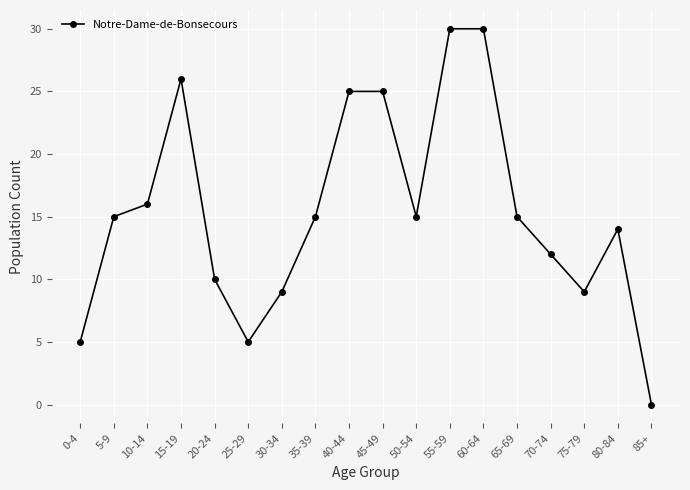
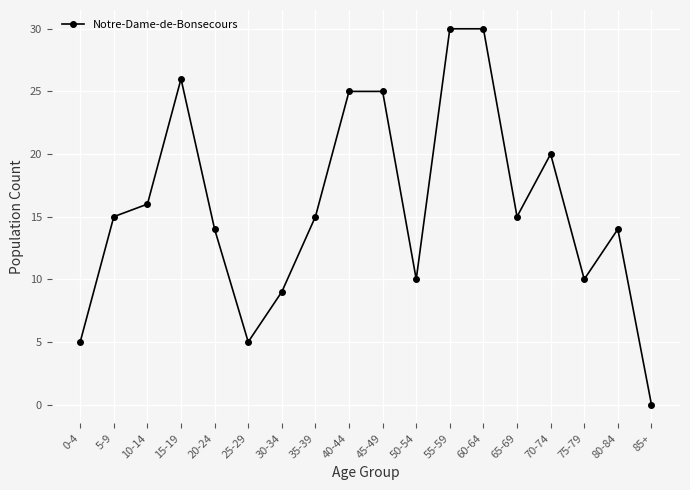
  {
    "0-4": 5,
    "5-9": 15,
    "10-14": 16,
    "15-19": 26,
-   "20-24": 10,
+   "20-24": 14,
    "25-29": 5,
    "30-34": 9,
    "35-39": 15,
    "40-44": 25,
    "45-49": 25,
-   "50-54": 15,
+   "50-54": 10,
    "55-59": 30,
    "60-64": 30,
    "65-69": 15,
-   "70-74": 12,
-   "75-79": 9,
+   "70-74": 20,
+   "75-79": 10,
    "80-84": 14,
    "85+": 0
  }
